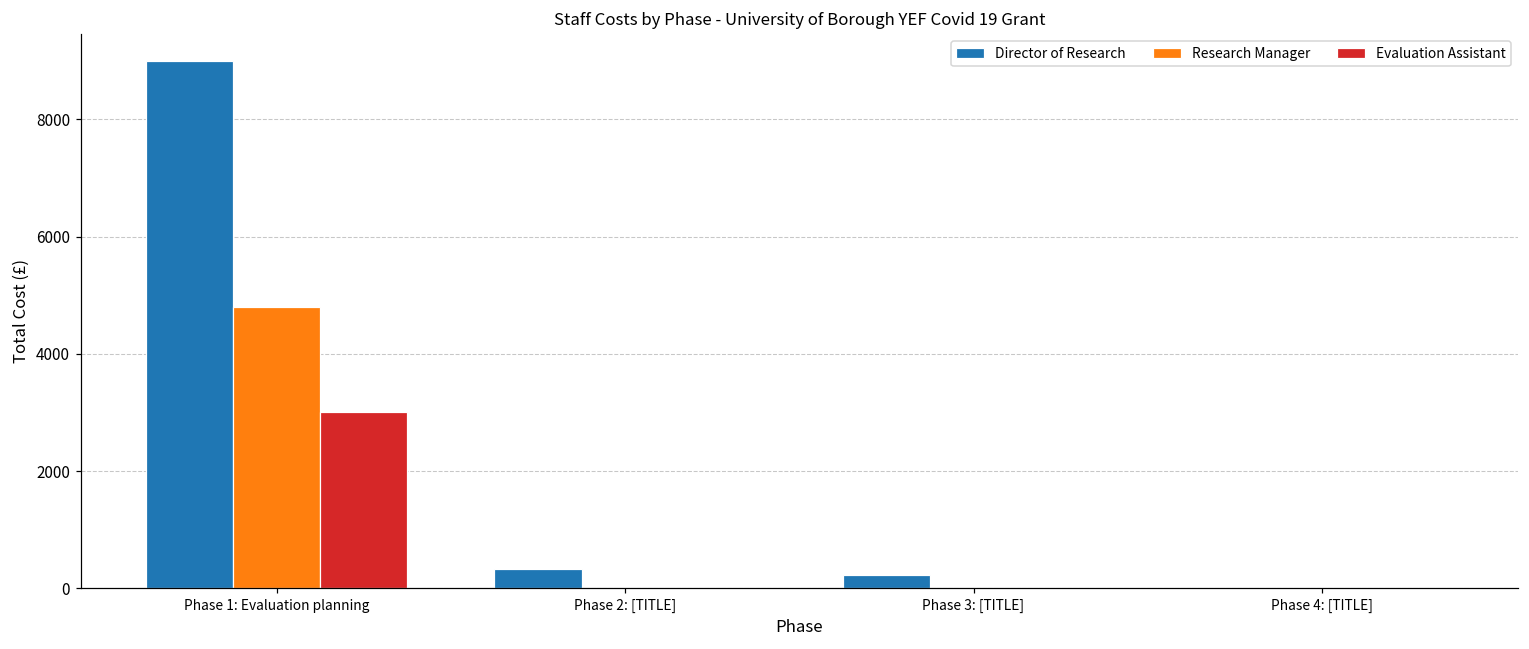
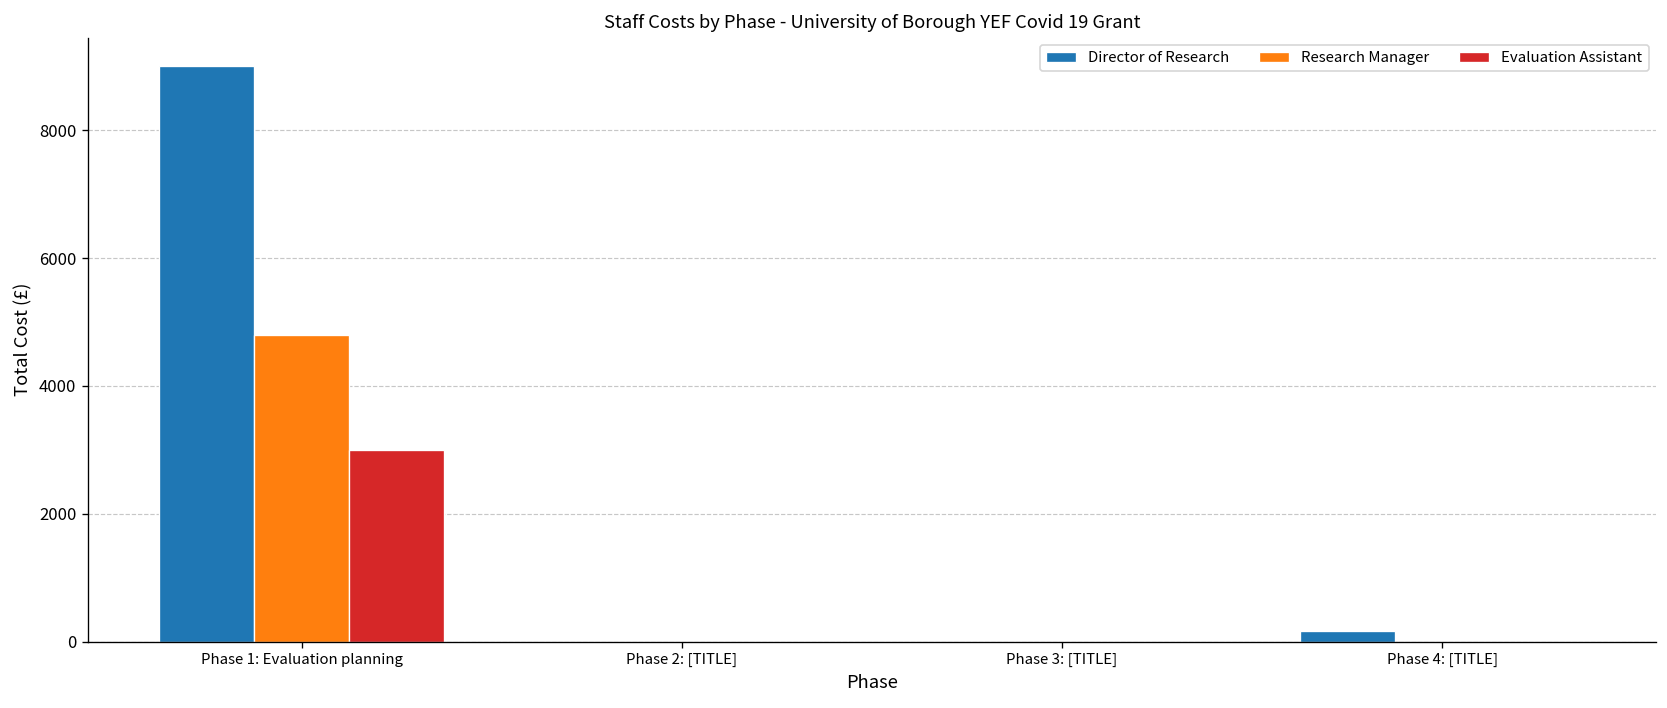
  {
    "Director of Research": {
      "Phase 1: Evaluation planning": 9000,
-     "Phase 2: [TITLE]": 300,
-     "Phase 3: [TITLE]": 200,
-     "Phase 4: [TITLE]": 0
+     "Phase 2: [TITLE]": 0,
+     "Phase 3: [TITLE]": 0,
+     "Phase 4: [TITLE]": 200
    },
    "Research Manager": {
      "Phase 1: Evaluation planning": 4800,
      "Phase 2: [TITLE]": 0,
      "Phase 3: [TITLE]": 0,
      "Phase 4: [TITLE]": 0
    },
    "Evaluation Assistant": {
      "Phase 1: Evaluation planning": 3000,
      "Phase 2: [TITLE]": 0,
      "Phase 3: [TITLE]": 0,
      "Phase 4: [TITLE]": 0
    }
  }
